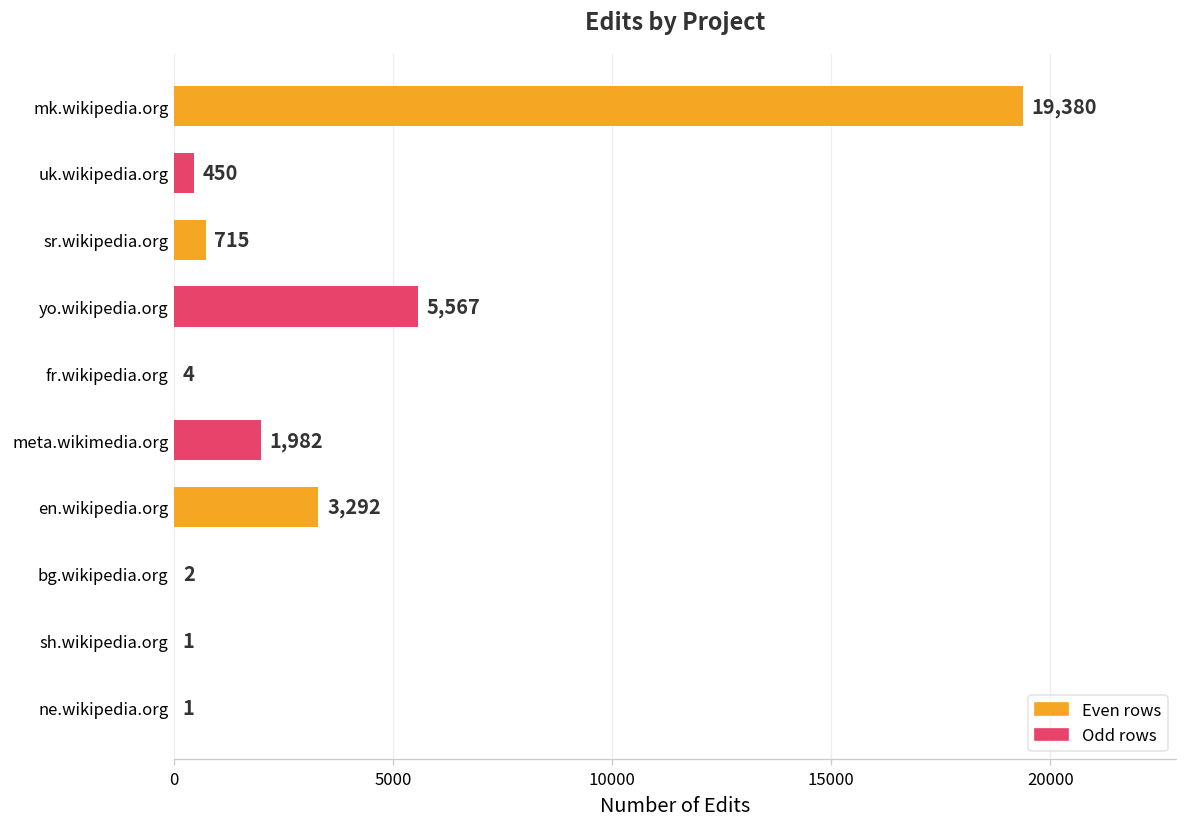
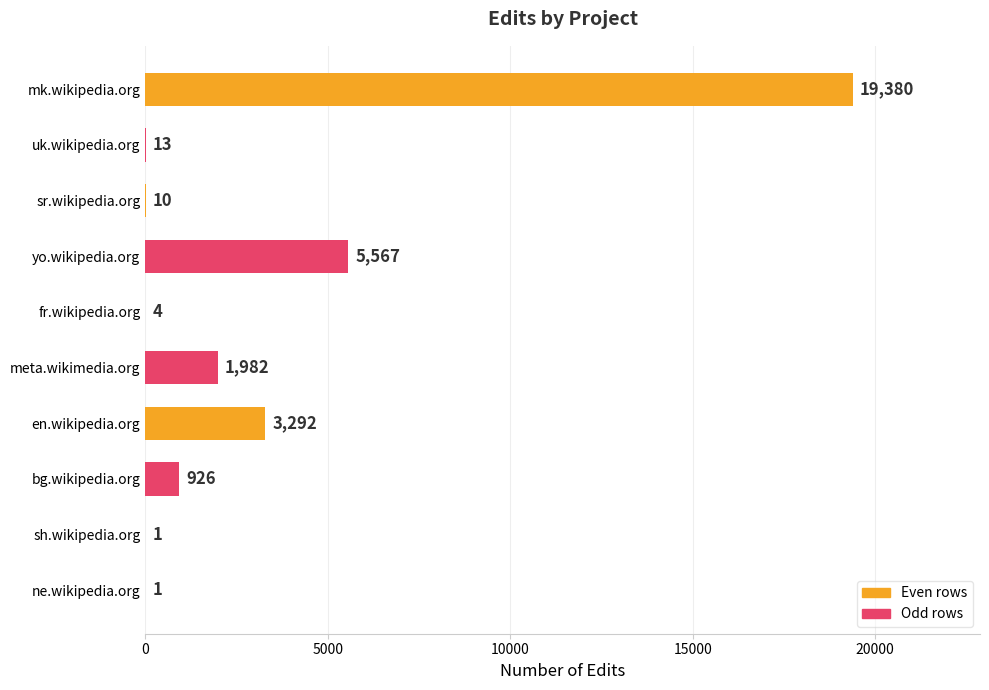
  {
    "mk.wikipedia.org": "19,380",
-   "uk.wikipedia.org": "450",
-   "sr.wikipedia.org": "715",
+   "uk.wikipedia.org": "13",
+   "sr.wikipedia.org": "10",
    "yo.wikipedia.org": "5,567",
    "fr.wikipedia.org": "4",
    "meta.wikimedia.org": "1,982",
    "en.wikipedia.org": "3,292",
-   "bg.wikipedia.org": "2",
+   "bg.wikipedia.org": "926",
    "sh.wikipedia.org": "1",
    "ne.wikipedia.org": "1"
  }
